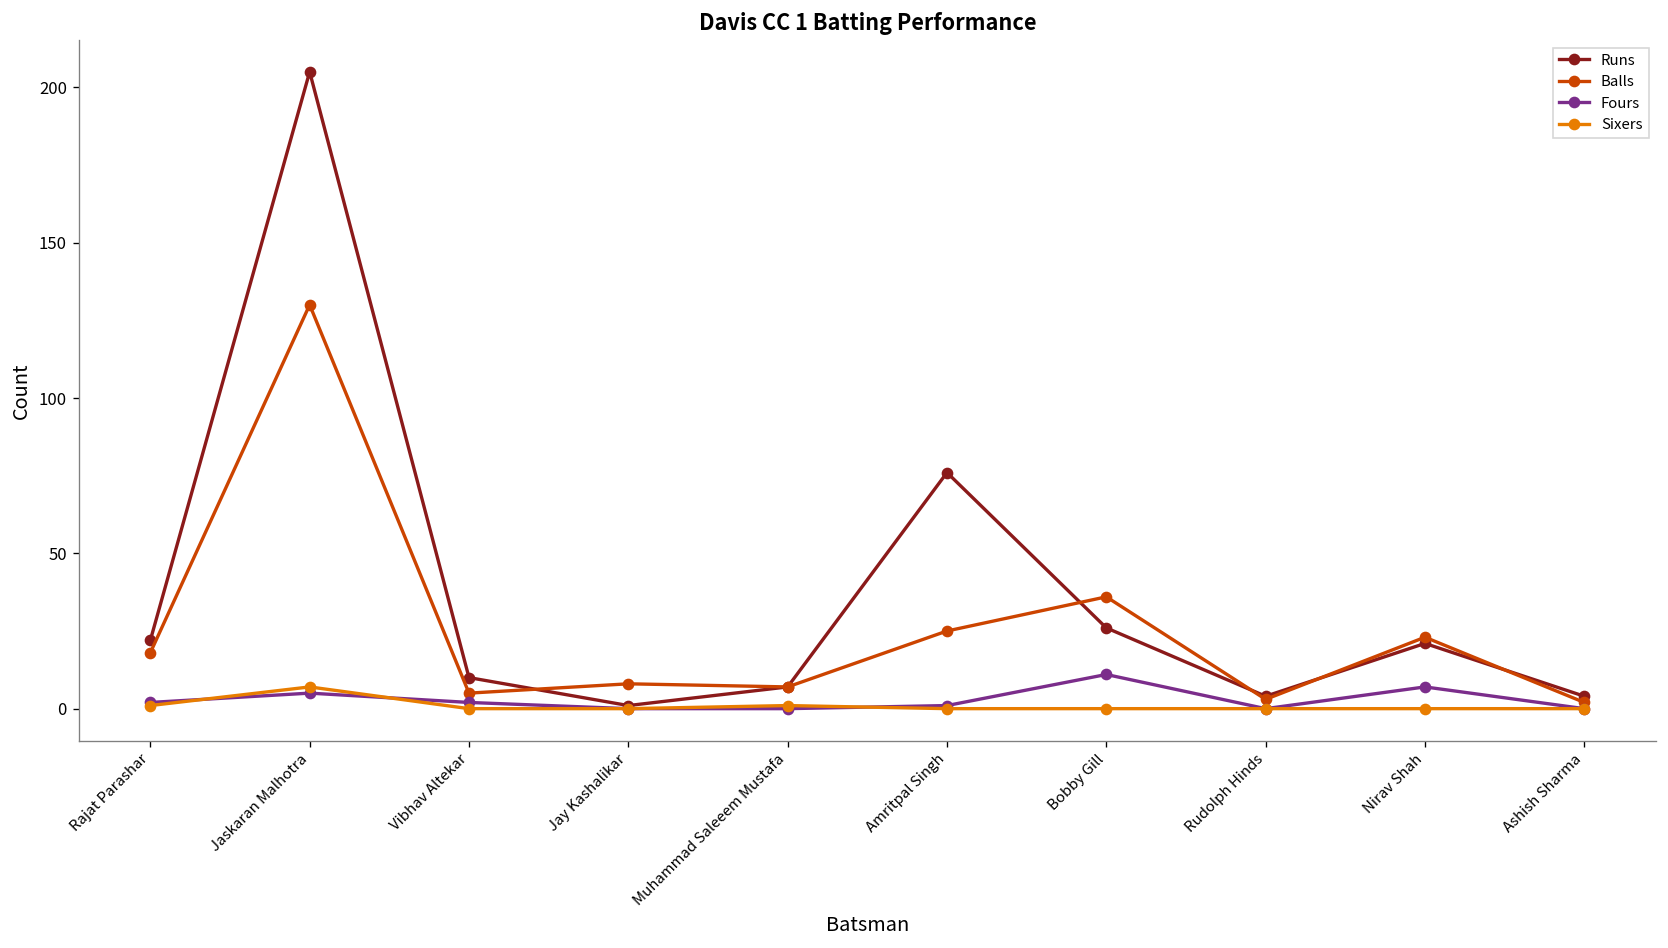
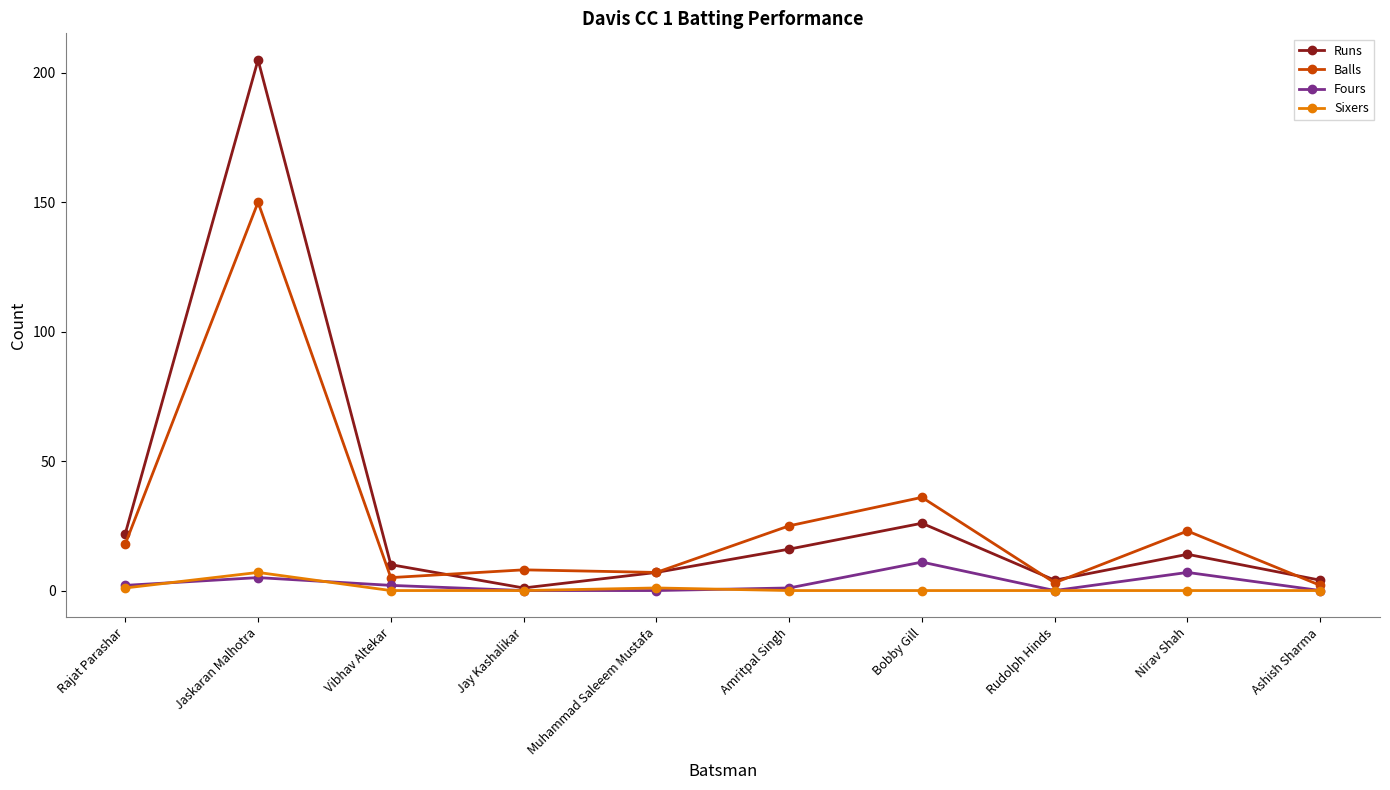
  {
    "Runs": {
      "Rajat Parashar": 22,
      "Jaskaran Malhotra": 205,
      "Vibhav Altekar": 10,
      "Jay Kashalikar": 1,
-     "Amritpal Singh": 76,
+     "Amritpal Singh": 16,
      "Bobby Gill": 26,
      "Rudolph Hinds": 4,
-     "Nirav Shah": 21,
+     "Nirav Shah": 14,
      "Ashish Sharma": 4
    },
    "Balls": {
      "Rajat Parashar": 18,
-     "Jaskaran Malhotra": 130,
+     "Jaskaran Malhotra": 150,
      "Vibhav Altekar": 5,
      "Jay Kashalikar": 8,
      "Amritpal Singh": 25,
      "Bobby Gill": 36,
      "Rudolph Hinds": 3,
      "Nirav Shah": 23,
      "Ashish Sharma": 2
    },
    "Fours": {
      "Rajat Parashar": 2,
      "Jaskaran Malhotra": 5,
      "Vibhav Altekar": 2,
      "Muhammad Saleeem Mustafa": 0,
      "Amritpal Singh": 1,
      "Bobby Gill": 11,
      "Nirav Shah": 7
    },
    "Sixers": {
      "Rajat Parashar": 1,
      "Jaskaran Malhotra": 7,
      "Vibhav Altekar": 0,
      "Muhammad Saleeem Mustafa": 1,
      "Amritpal Singh": 0,
      "Bobby Gill": 0,
      "Nirav Shah": 0
    }
  }
